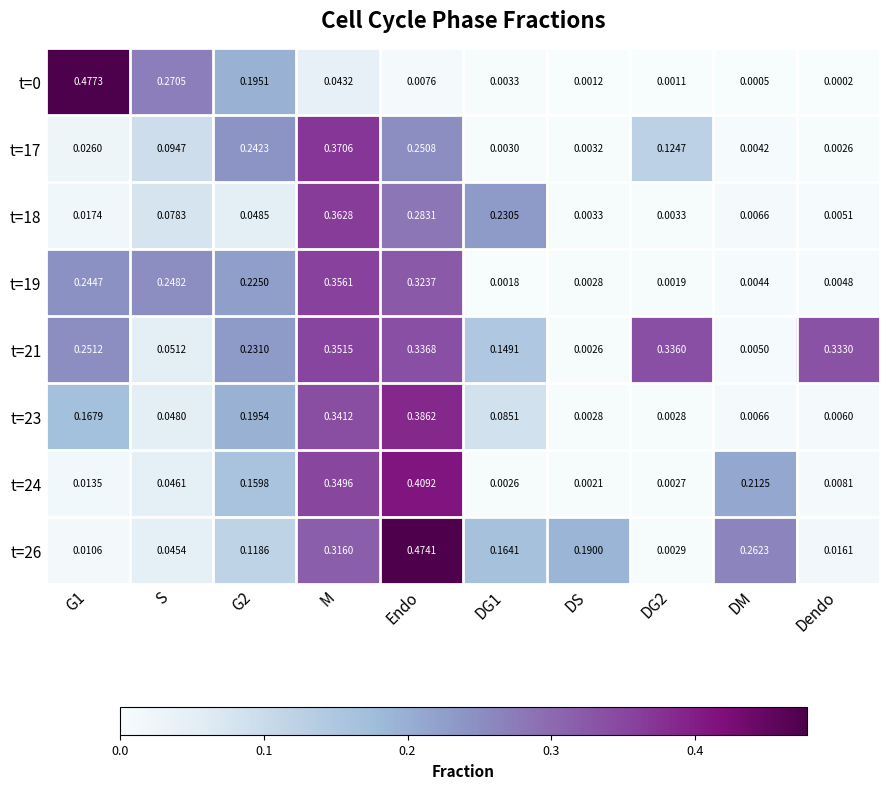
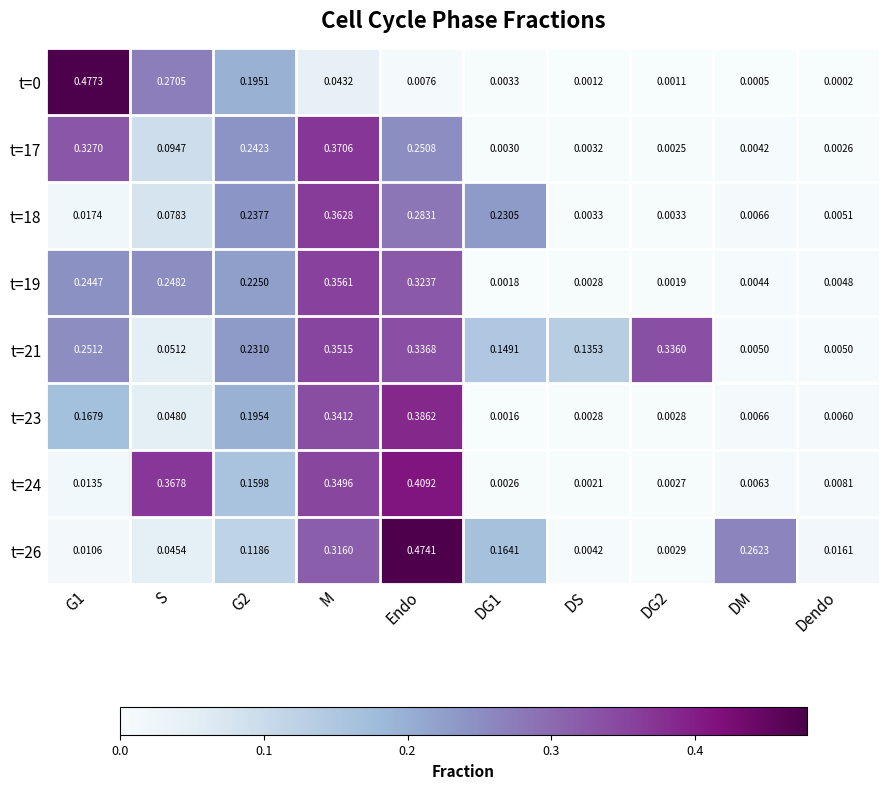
  {
    "t=0": {
      "G1": 0.4773,
      "S": 0.2705,
      "G2": 0.1951,
      "M": 0.0432,
      "Endo": 0.0076,
      "DG1": 0.0033,
      "DS": 0.0012,
      "DG2": 0.0011,
      "DM": 0.0005,
      "Dendo": 0.0002
    },
    "t=17": {
-     "G1": 0.0260,
+     "G1": 0.3270,
      "S": 0.0947,
      "G2": 0.2423,
      "M": 0.3706,
      "Endo": 0.2508,
      "DG1": 0.0030,
      "DS": 0.0032,
-     "DG2": 0.1247,
+     "DG2": 0.0025,
      "DM": 0.0042,
      "Dendo": 0.0026
    },
    "t=18": {
      "G1": 0.0174,
      "S": 0.0783,
-     "G2": 0.0485,
+     "G2": 0.2377,
      "M": 0.3628,
      "Endo": 0.2831,
      "DG1": 0.2305,
      "DS": 0.0033,
      "DG2": 0.0033,
      "DM": 0.0066,
      "Dendo": 0.0051
    },
    "t=19": {
      "G1": 0.2447,
      "S": 0.2482,
      "G2": 0.2250,
      "M": 0.3561,
      "Endo": 0.3237,
      "DG1": 0.0018,
      "DS": 0.0028,
      "DG2": 0.0019,
      "DM": 0.0044,
      "Dendo": 0.0048
    },
    "t=21": {
      "G1": 0.2512,
      "S": 0.0512,
      "G2": 0.2310,
      "M": 0.3515,
      "Endo": 0.3368,
      "DG1": 0.1491,
-     "DS": 0.0026,
+     "DS": 0.1353,
      "DG2": 0.3360,
      "DM": 0.0050,
-     "Dendo": 0.3330
+     "Dendo": 0.0050
    },
    "t=23": {
      "G1": 0.1679,
      "S": 0.0480,
      "G2": 0.1954,
      "M": 0.3412,
      "Endo": 0.3862,
-     "DG1": 0.0851,
+     "DG1": 0.0016,
      "DS": 0.0028,
      "DG2": 0.0028,
      "DM": 0.0066,
      "Dendo": 0.0060
    },
    "t=24": {
      "G1": 0.0135,
-     "S": 0.0461,
+     "S": 0.3678,
      "G2": 0.1598,
      "M": 0.3496,
      "Endo": 0.4092,
      "DG1": 0.0026,
      "DS": 0.0021,
      "DG2": 0.0027,
-     "DM": 0.2125,
+     "DM": 0.0063,
      "Dendo": 0.0081
    },
    "t=26": {
      "G1": 0.0106,
      "S": 0.0454,
      "G2": 0.1186,
      "M": 0.3160,
      "Endo": 0.4741,
      "DG1": 0.1641,
-     "DS": 0.1900,
+     "DS": 0.0042,
      "DG2": 0.0029,
      "DM": 0.2623,
      "Dendo": 0.0161
    }
  }
